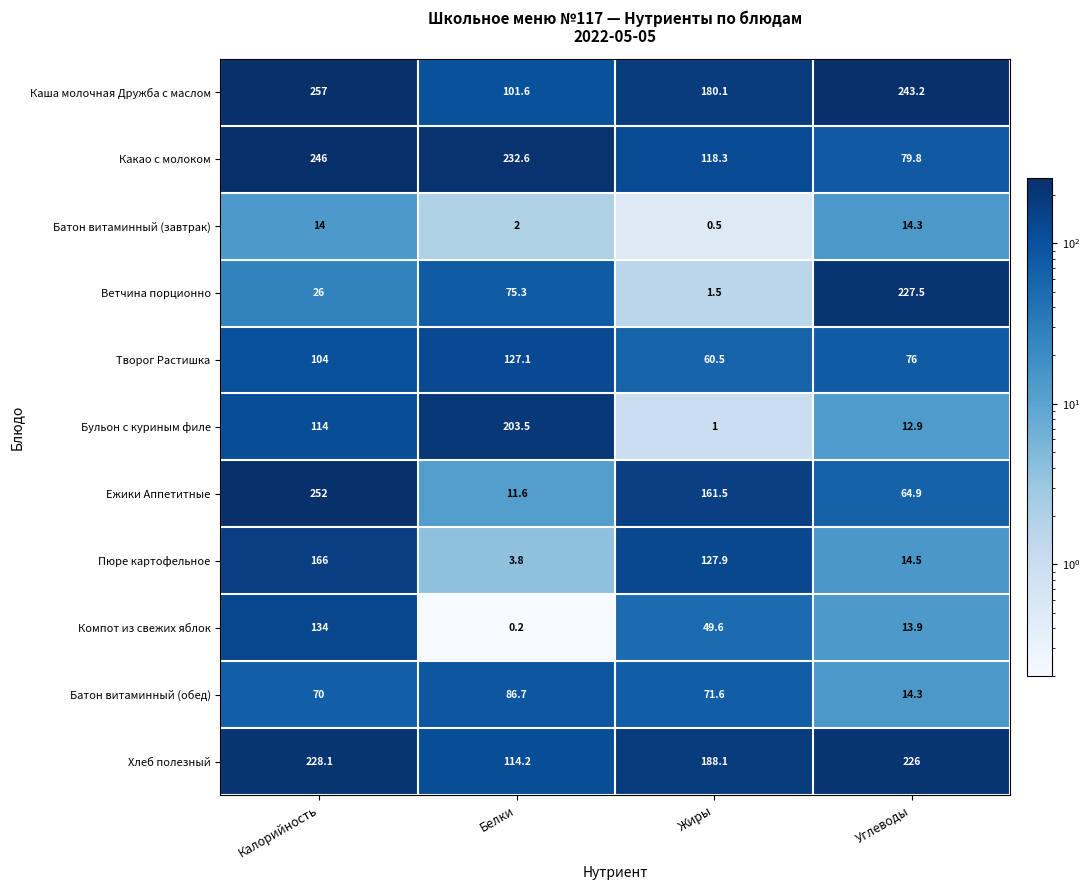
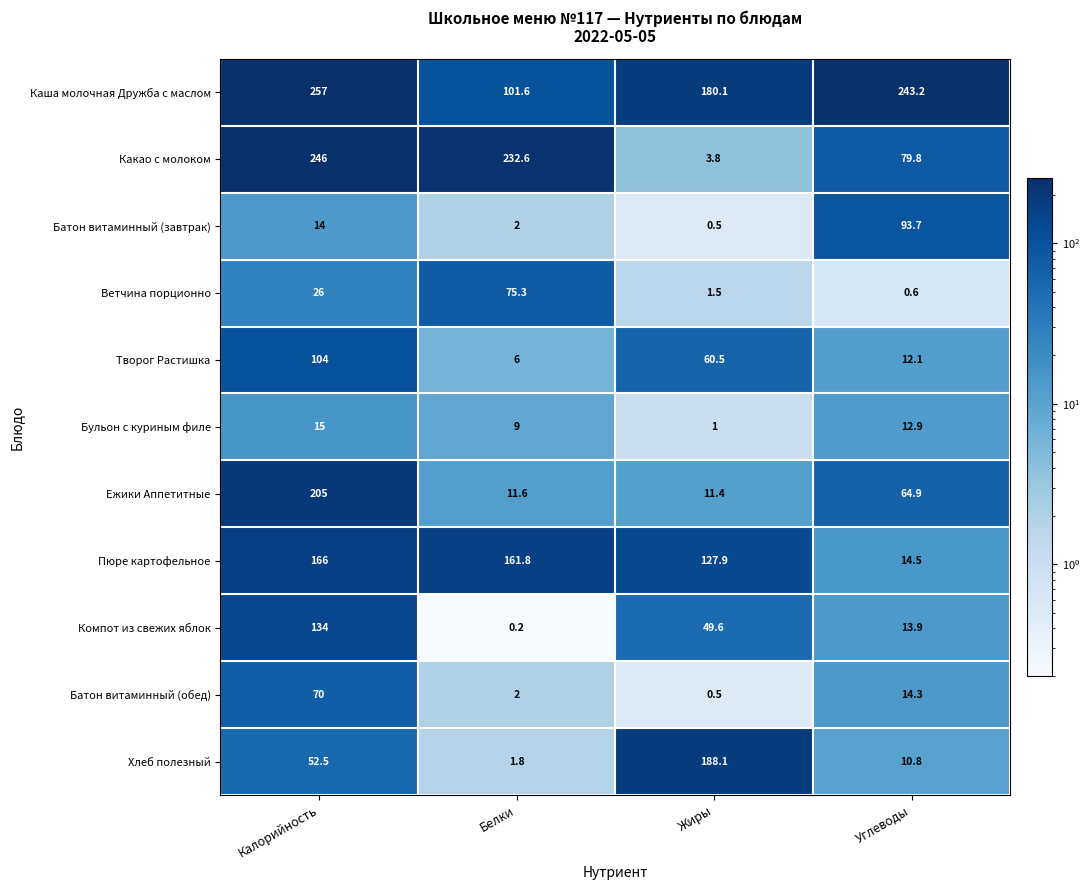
  {
    "Каша молочная Дружба с маслом": {
      "Калорийность": 257,
      "Белки": 101.6,
      "Жиры": 180.1,
      "Углеводы": 243.2
    },
    "Какао с молоком": {
      "Калорийность": 246,
      "Белки": 232.6,
-     "Жиры": 118.3,
+     "Жиры": 3.8,
      "Углеводы": 79.8
    },
    "Батон витаминный (завтрак)": {
      "Калорийность": 14,
      "Белки": 2,
      "Жиры": 0.5,
-     "Углеводы": 14.3
+     "Углеводы": 93.7
    },
    "Ветчина порционно": {
      "Калорийность": 26,
      "Белки": 75.3,
      "Жиры": 1.5,
-     "Углеводы": 227.5
+     "Углеводы": 0.6
    },
    "Творог Растишка": {
      "Калорийность": 104,
-     "Белки": 127.1,
+     "Белки": 6,
      "Жиры": 60.5,
-     "Углеводы": 76
+     "Углеводы": 12.1
    },
    "Бульон с куриным филе": {
-     "Калорийность": 114,
-     "Белки": 203.5,
+     "Калорийность": 15,
+     "Белки": 9,
      "Жиры": 1,
      "Углеводы": 12.9
    },
    "Ежики Аппетитные": {
-     "Калорийность": 252,
+     "Калорийность": 205,
      "Белки": 11.6,
-     "Жиры": 161.5,
+     "Жиры": 11.4,
      "Углеводы": 64.9
    },
    "Пюре картофельное": {
      "Калорийность": 166,
-     "Белки": 3.8,
+     "Белки": 161.8,
      "Жиры": 127.9,
      "Углеводы": 14.5
    },
    "Компот из свежих яблок": {
      "Калорийность": 134,
      "Белки": 0.2,
      "Жиры": 49.6,
      "Углеводы": 13.9
    },
    "Батон витаминный (обед)": {
      "Калорийность": 70,
-     "Белки": 86.7,
-     "Жиры": 71.6,
+     "Белки": 2,
+     "Жиры": 0.5,
      "Углеводы": 14.3
    },
    "Хлеб полезный": {
-     "Калорийность": 228.1,
-     "Белки": 114.2,
+     "Калорийность": 52.5,
+     "Белки": 1.8,
      "Жиры": 188.1,
-     "Углеводы": 226
+     "Углеводы": 10.8
    }
  }
